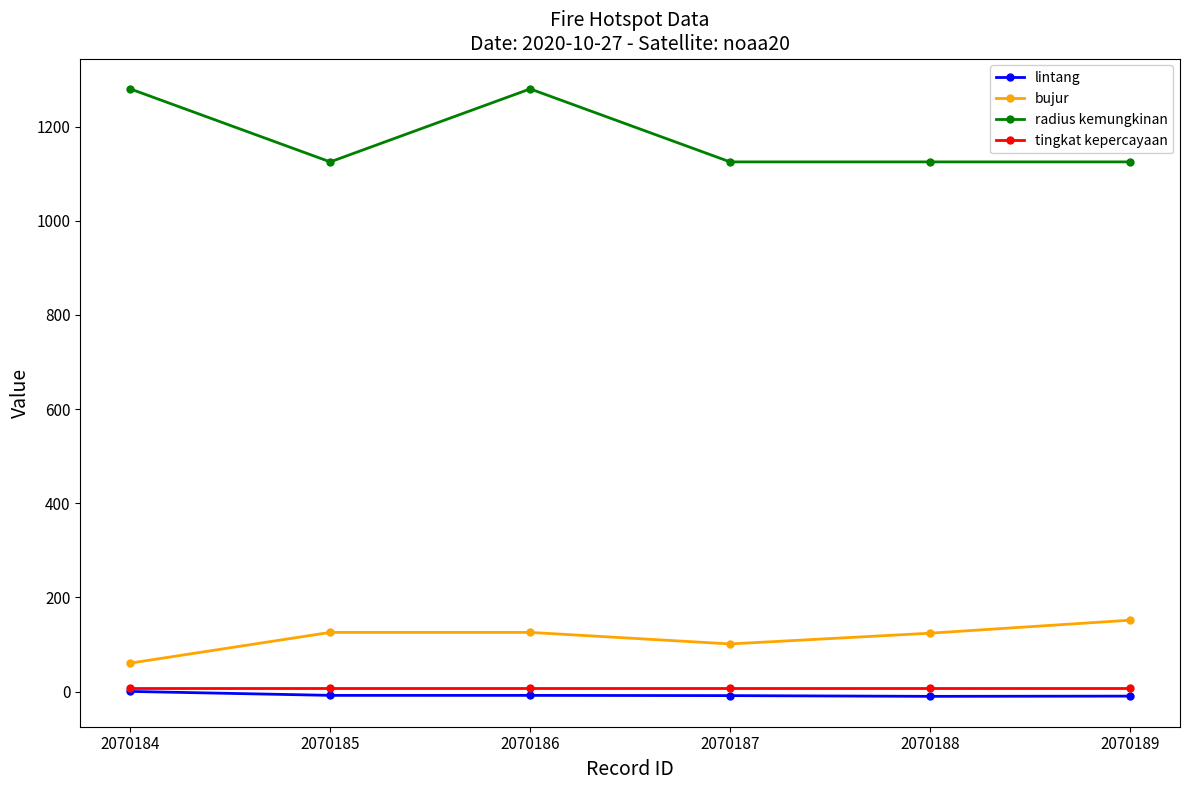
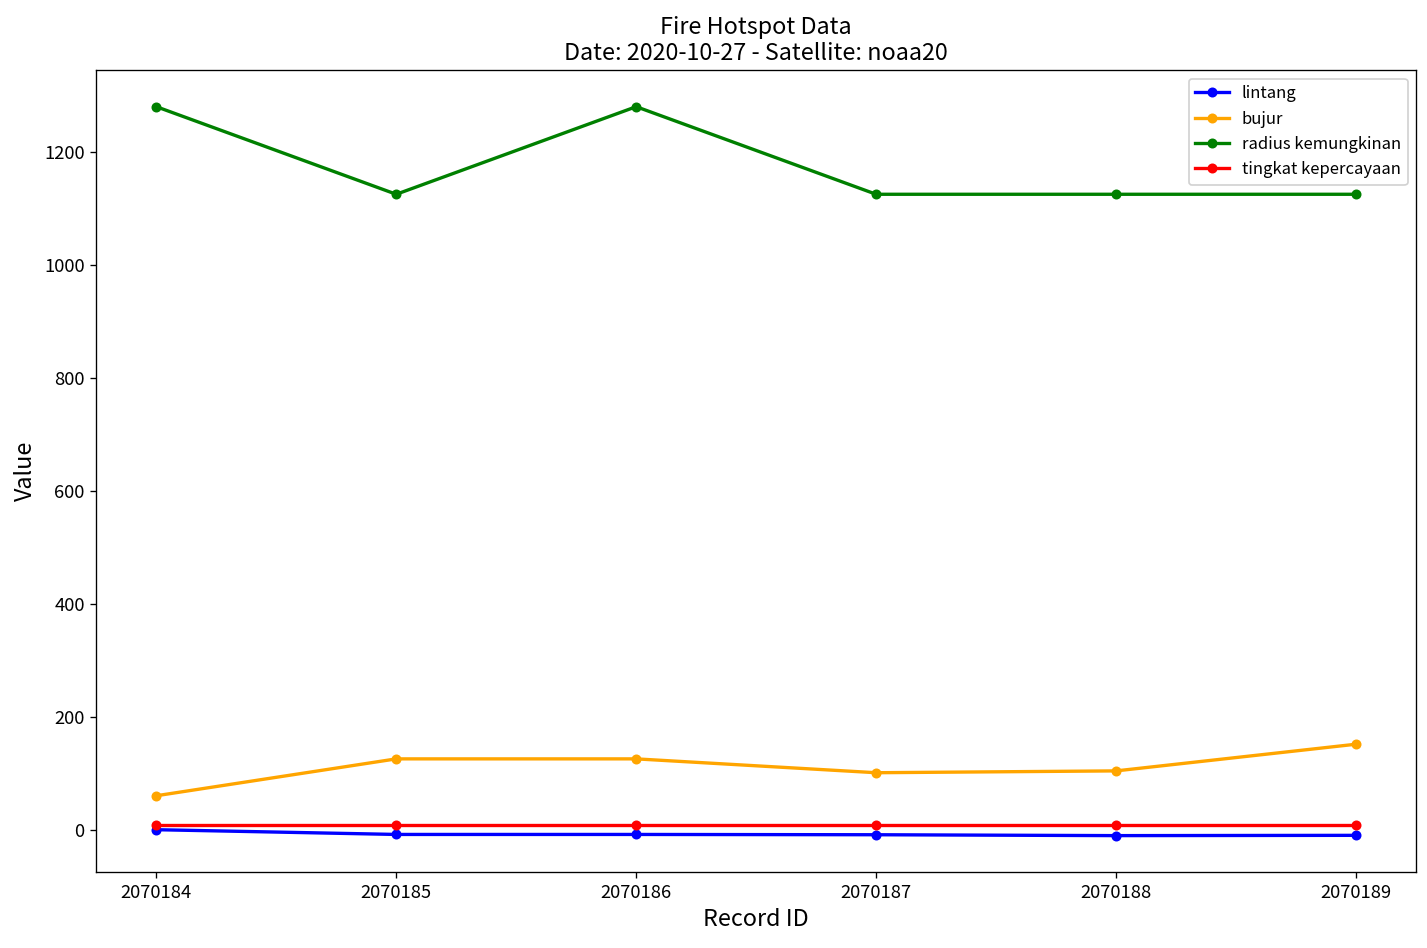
  {
    "lintang": {
      "2070184": 0,
      "2070185": -10,
      "2070186": -10,
      "2070187": -10,
      "2070188": -10,
      "2070189": -10
    },
    "bujur": {
      "2070184": 60,
      "2070185": 130,
      "2070186": 130,
      "2070187": 100,
-     "2070188": 120,
+     "2070188": 100,
      "2070189": 150
    },
    "radius kemungkinan": {
      "2070184": 1280,
      "2070185": 1130,
      "2070186": 1280,
      "2070187": 1130,
      "2070188": 1130,
      "2070189": 1130
    },
    "tingkat kepercayaan": {
      "2070184": 10,
      "2070185": 10,
      "2070186": 10,
      "2070187": 10,
      "2070188": 10,
      "2070189": 10
    }
  }
